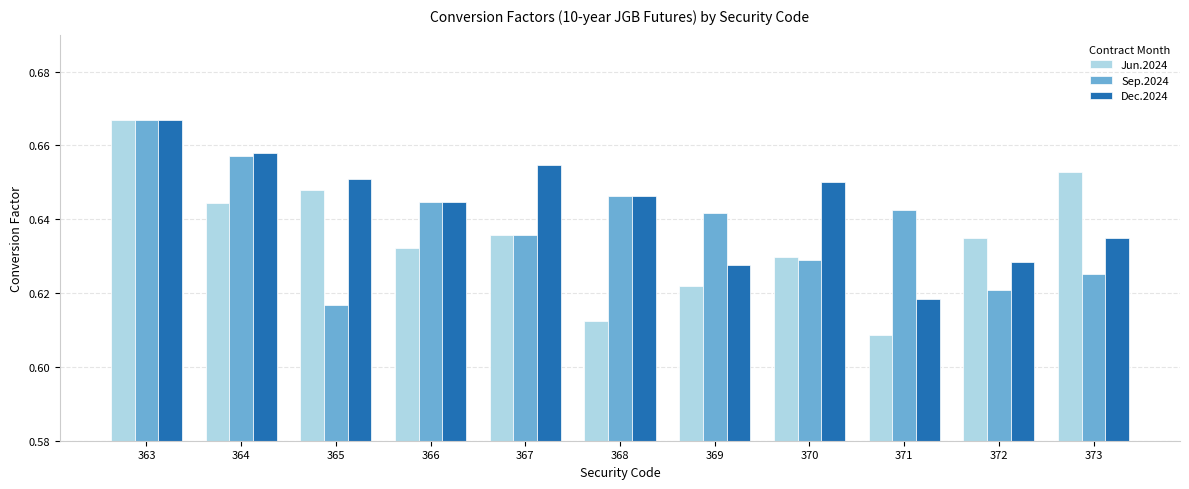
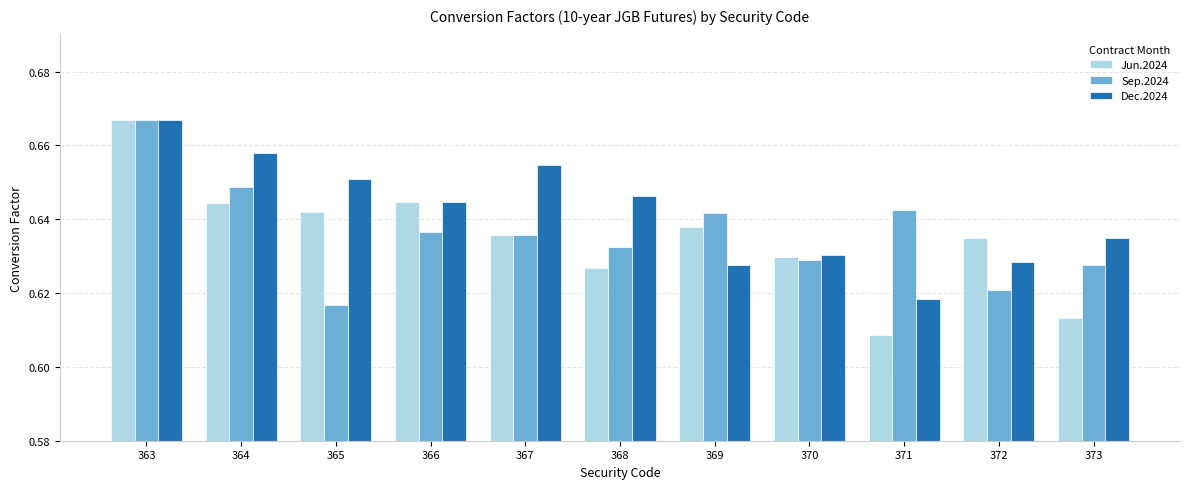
  {
    "Jun.2024": {
      "363": 0.667,
      "364": 0.645,
-     "365": 0.648,
-     "366": 0.632,
+     "365": 0.642,
+     "366": 0.645,
      "367": 0.636,
-     "368": 0.612,
-     "369": 0.622,
+     "368": 0.627,
+     "369": 0.638,
      "370": 0.630,
      "371": 0.609,
      "372": 0.635,
-     "373": 0.653
+     "373": 0.613
    },
    "Sep.2024": {
      "363": 0.667,
-     "364": 0.657,
+     "364": 0.649,
      "365": 0.617,
-     "366": 0.645,
+     "366": 0.636,
      "367": 0.636,
-     "368": 0.646,
+     "368": 0.632,
      "369": 0.642,
      "370": 0.629,
      "371": 0.642,
      "372": 0.621,
-     "373": 0.625
+     "373": 0.628
    },
    "Dec.2024": {
      "363": 0.667,
      "364": 0.658,
      "365": 0.651,
      "366": 0.645,
      "367": 0.655,
      "368": 0.646,
      "369": 0.628,
-     "370": 0.650,
+     "370": 0.630,
      "371": 0.618,
      "372": 0.628,
      "373": 0.635
    }
  }
